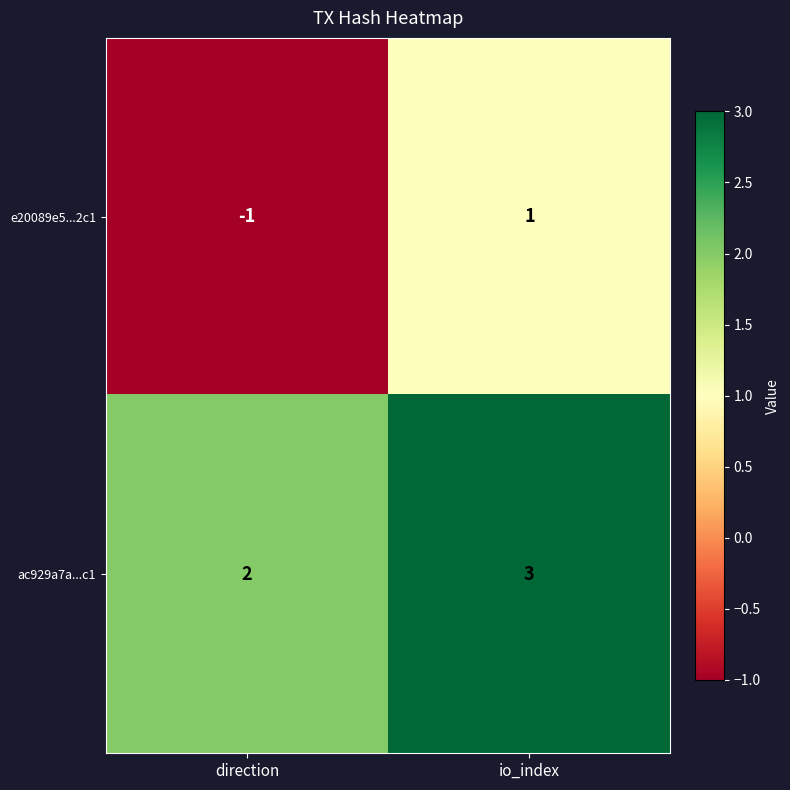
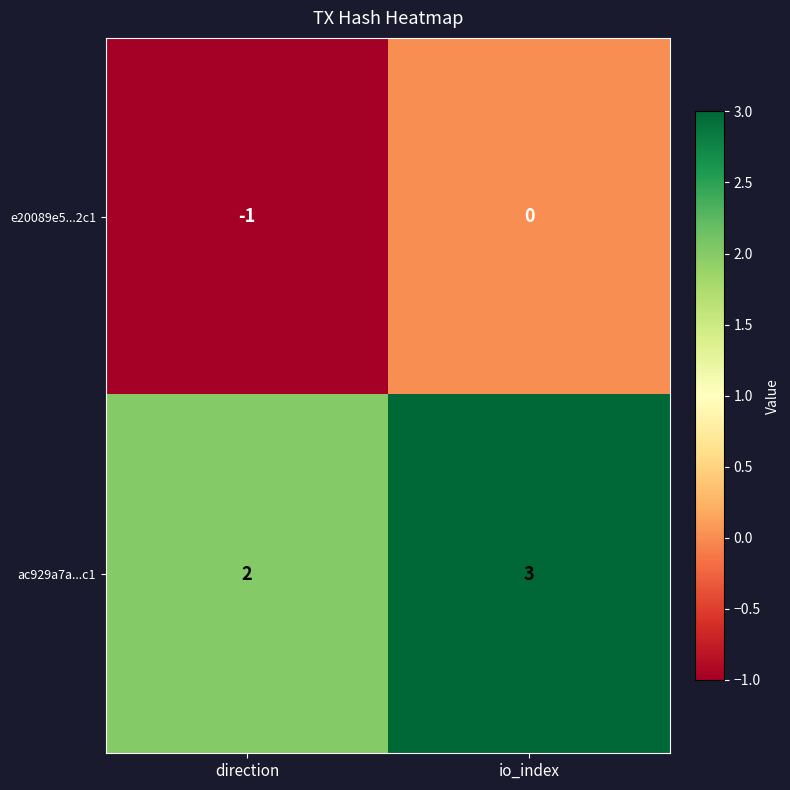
  {
    "e20089e5...2c1": {
      "direction": -1,
-     "io_index": 1
+     "io_index": 0
    },
    "ac929a7a...c1": {
      "direction": 2,
      "io_index": 3
    }
  }
